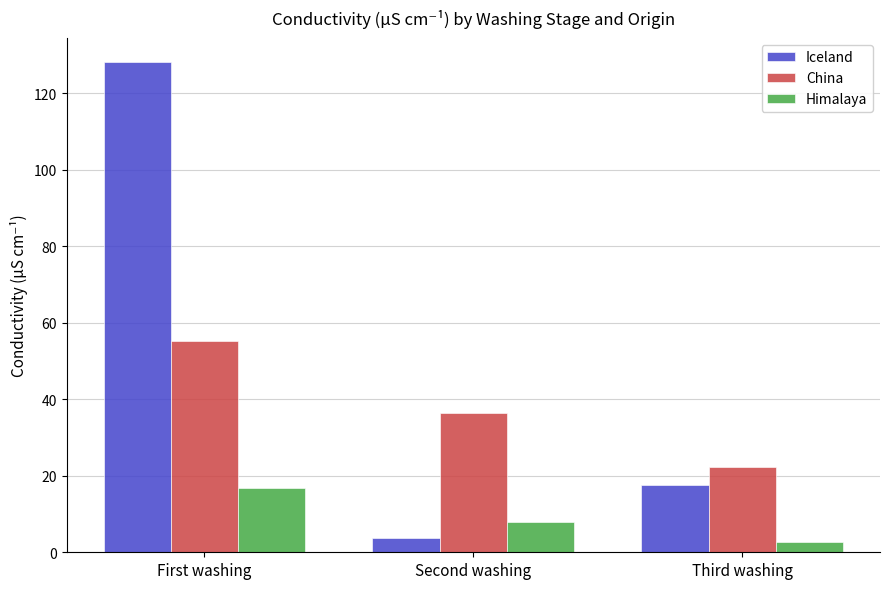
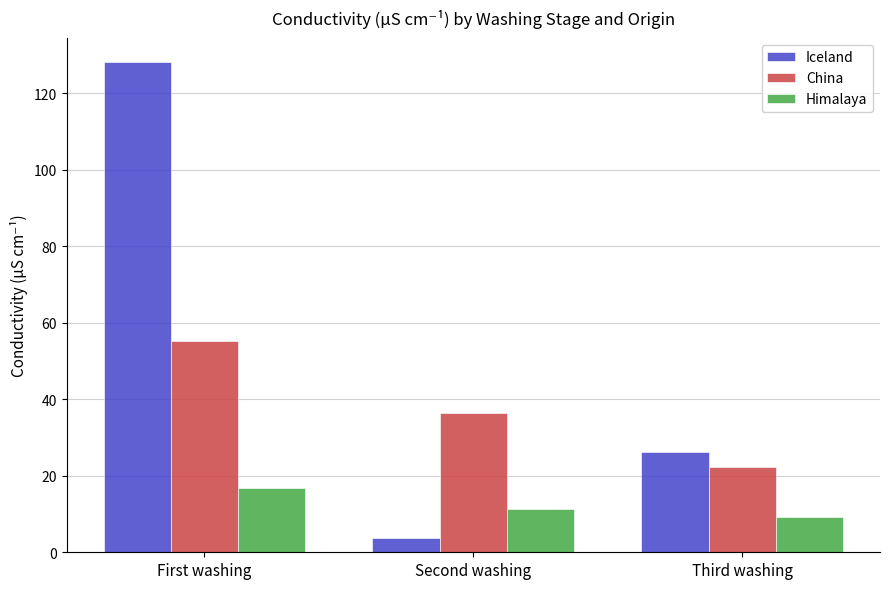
  {
    "Iceland": {
      "First washing": 128,
      "Second washing": 4,
-     "Third washing": 18
+     "Third washing": 26
    },
    "China": {
      "First washing": 55,
      "Second washing": 37,
      "Third washing": 22
    },
    "Himalaya": {
      "First washing": 17,
-     "Second washing": 8,
-     "Third washing": 3
+     "Second washing": 11,
+     "Third washing": 9
    }
  }
